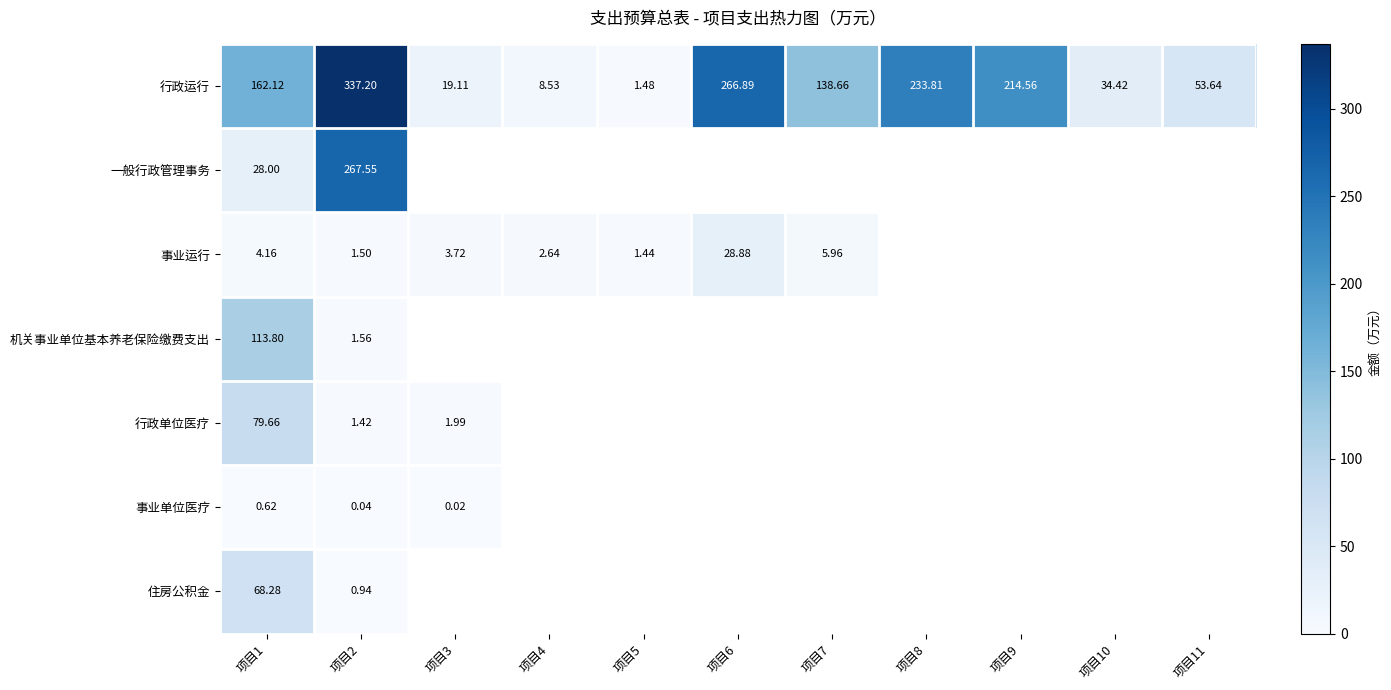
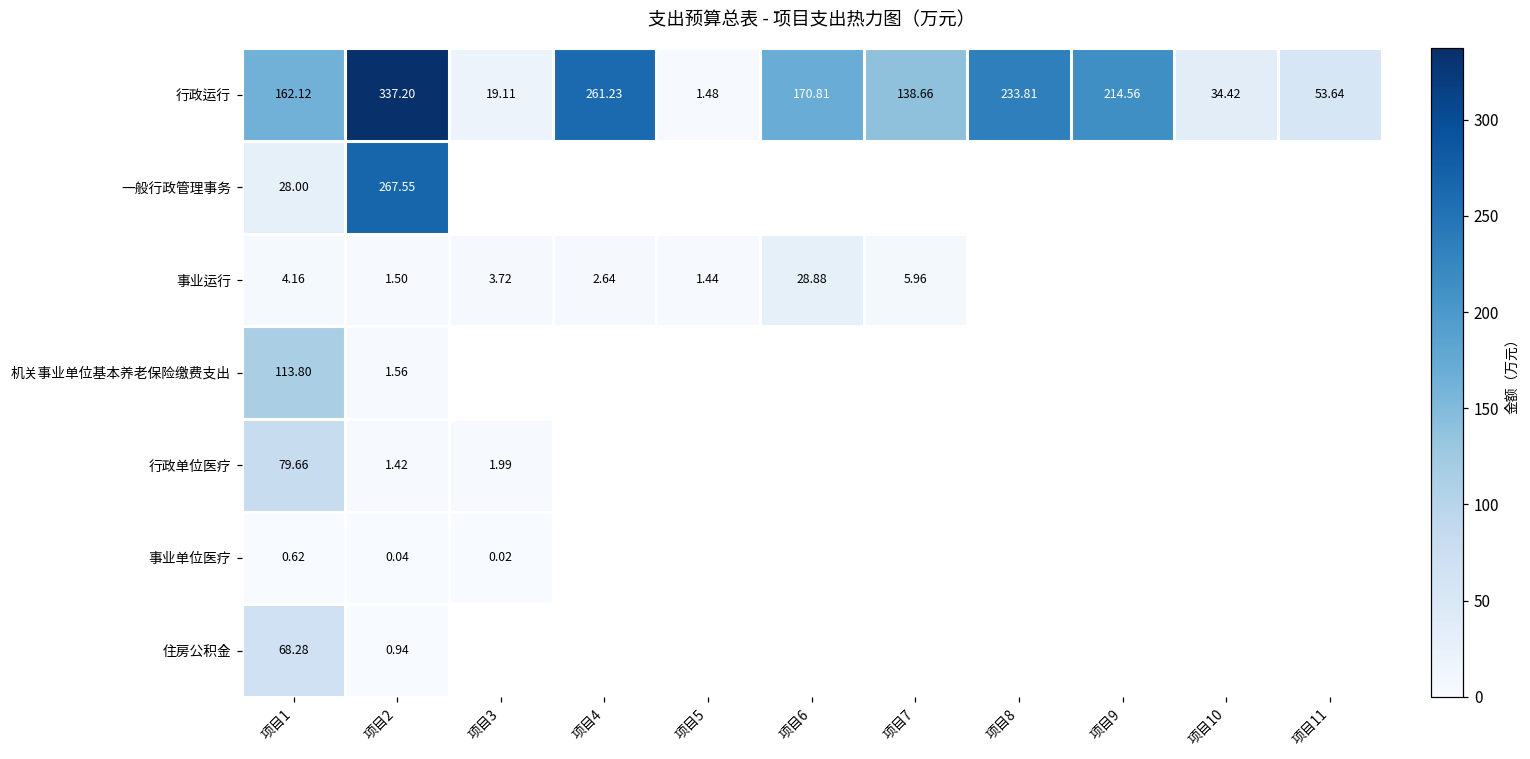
  {
    "行政运行": {
      "项目1": 162.12,
      "项目2": 337.20,
      "项目3": 19.11,
-     "项目4": 8.53,
+     "项目4": 261.23,
      "项目5": 1.48,
-     "项目6": 266.89,
+     "项目6": 170.81,
      "项目7": 138.66,
      "项目8": 233.81,
      "项目9": 214.56,
      "项目10": 34.42,
      "项目11": 53.64
    },
    "一般行政管理事务": {
      "项目1": 28.00,
      "项目2": 267.55
    },
    "事业运行": {
      "项目1": 4.16,
      "项目2": 1.50,
      "项目3": 3.72,
      "项目4": 2.64,
      "项目5": 1.44,
      "项目6": 28.88,
      "项目7": 5.96
    },
    "机关事业单位基本养老保险缴费支出": {
      "项目1": 113.80,
      "项目2": 1.56
    },
    "行政单位医疗": {
      "项目1": 79.66,
      "项目2": 1.42,
      "项目3": 1.99
    },
    "事业单位医疗": {
      "项目1": 0.62,
      "项目2": 0.04,
      "项目3": 0.02
    },
    "住房公积金": {
      "项目1": 68.28,
      "项目2": 0.94
    }
  }
